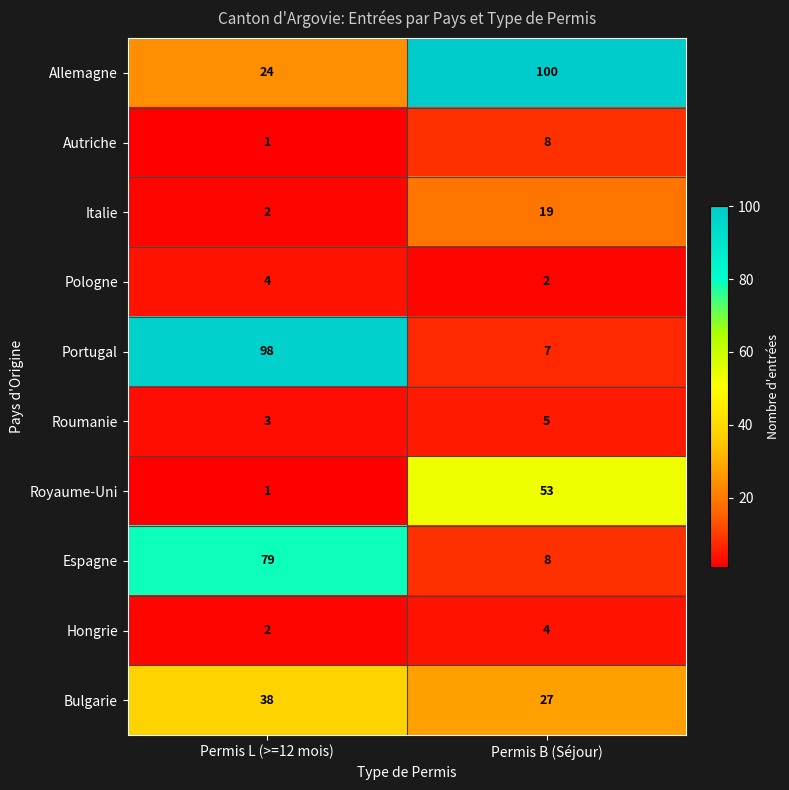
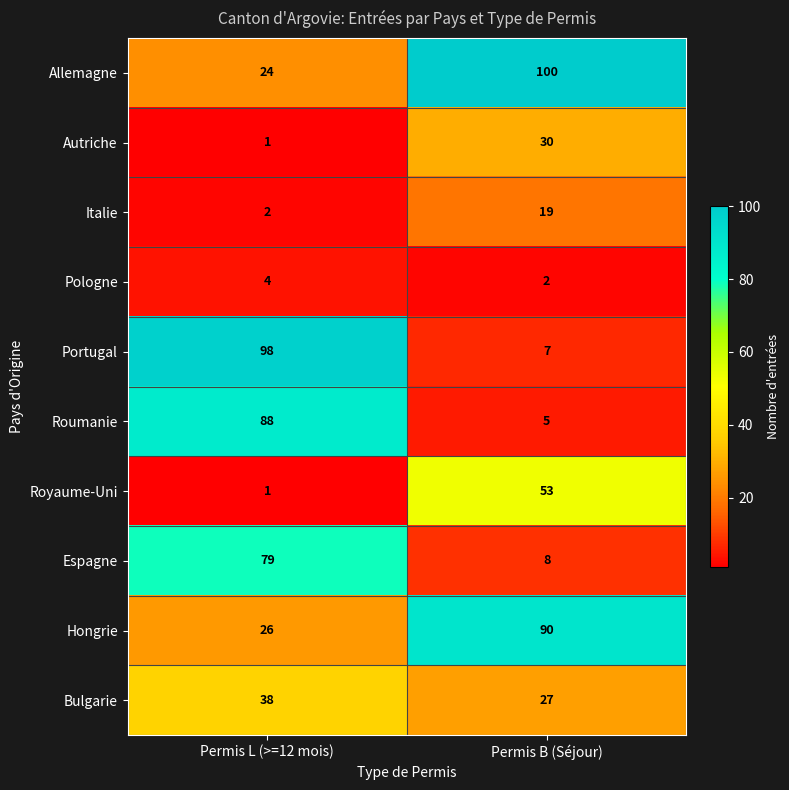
  {
    "Allemagne": {
      "Permis L (>=12 mois)": 24,
      "Permis B (Séjour)": 100
    },
    "Autriche": {
      "Permis L (>=12 mois)": 1,
-     "Permis B (Séjour)": 8
+     "Permis B (Séjour)": 30
    },
    "Italie": {
      "Permis L (>=12 mois)": 2,
      "Permis B (Séjour)": 19
    },
    "Pologne": {
      "Permis L (>=12 mois)": 4,
      "Permis B (Séjour)": 2
    },
    "Portugal": {
      "Permis L (>=12 mois)": 98,
      "Permis B (Séjour)": 7
    },
    "Roumanie": {
-     "Permis L (>=12 mois)": 3,
+     "Permis L (>=12 mois)": 88,
      "Permis B (Séjour)": 5
    },
    "Royaume-Uni": {
      "Permis L (>=12 mois)": 1,
      "Permis B (Séjour)": 53
    },
    "Espagne": {
      "Permis L (>=12 mois)": 79,
      "Permis B (Séjour)": 8
    },
    "Hongrie": {
-     "Permis L (>=12 mois)": 2,
-     "Permis B (Séjour)": 4
+     "Permis L (>=12 mois)": 26,
+     "Permis B (Séjour)": 90
    },
    "Bulgarie": {
      "Permis L (>=12 mois)": 38,
      "Permis B (Séjour)": 27
    }
  }
